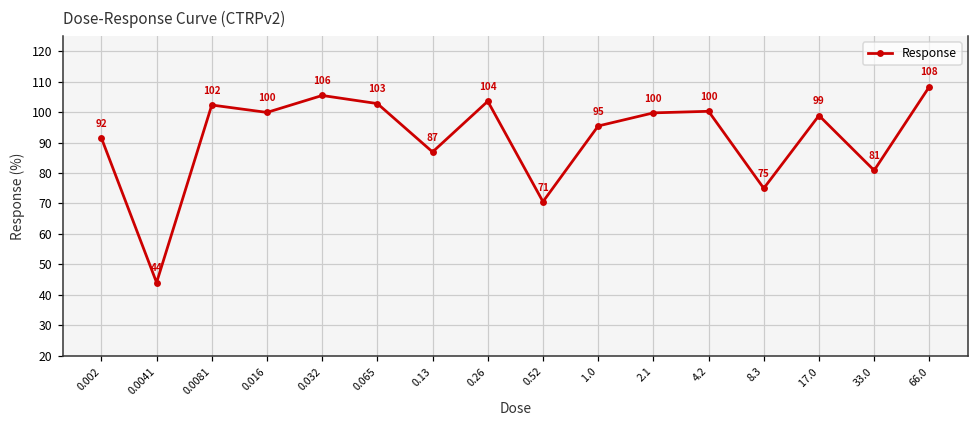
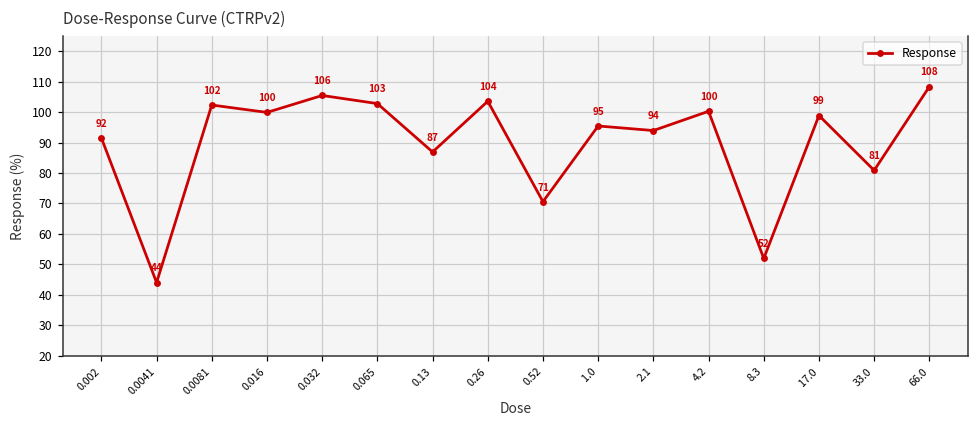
  {
    "0.002": 92,
    "0.0041": 44,
    "0.0081": 102,
    "0.016": 100,
    "0.032": 106,
    "0.065": 103,
    "0.13": 87,
    "0.26": 104,
    "0.52": 71,
    "1.0": 95,
-   "2.1": 100,
+   "2.1": 94,
    "4.2": 100,
-   "8.3": 75,
+   "8.3": 52,
    "17.0": 99,
    "33.0": 81,
    "66.0": 108
  }
